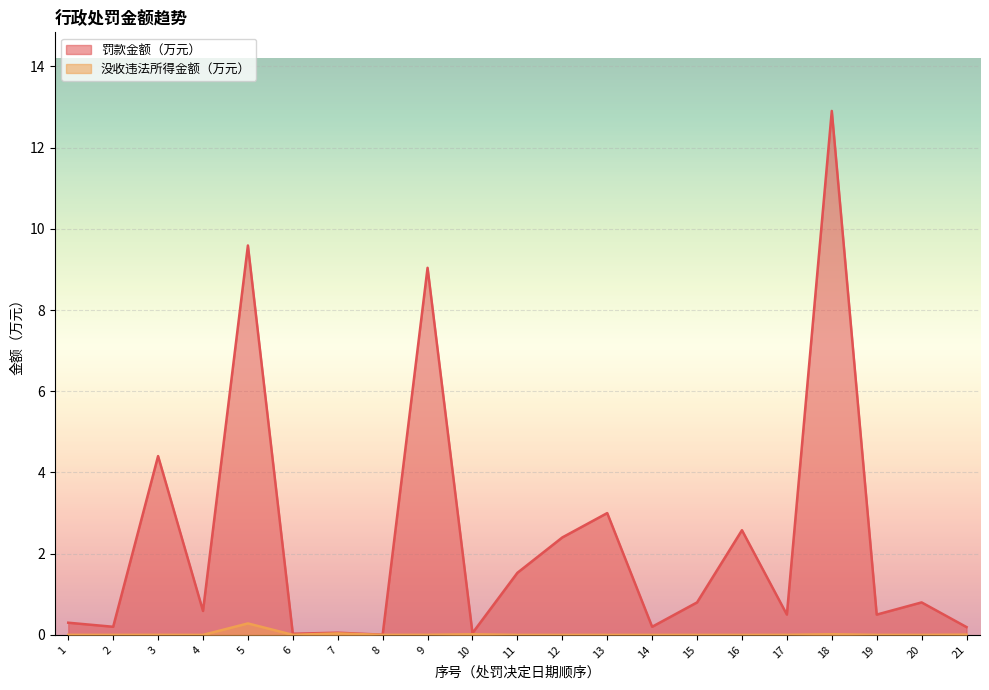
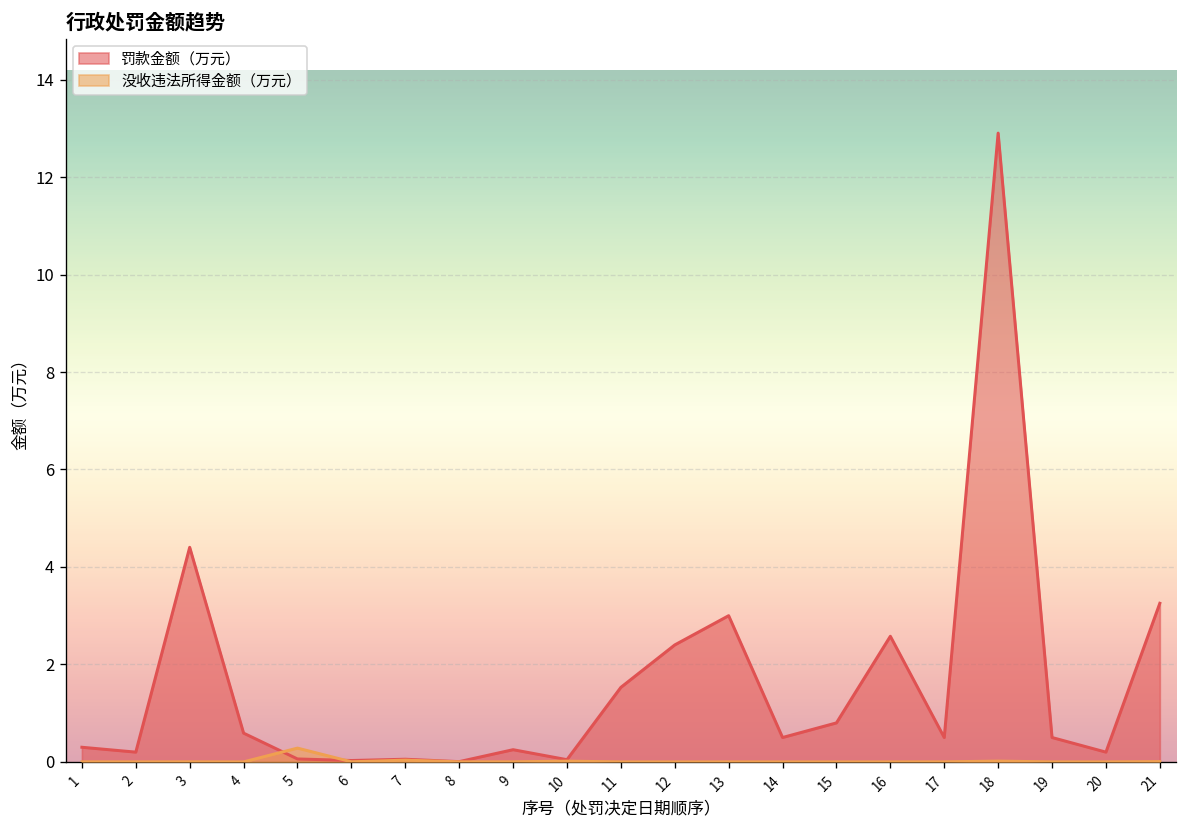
  {
    "罚款金额（万元）": {
      "1": 0.3,
      "2": 0.2,
      "3": 4.4,
      "4": 0.6,
-     "5": 9.6,
-     "9": 9.0,
+     "5": 0.1,
+     "9": 0.3,
      "11": 1.5,
      "12": 2.4,
      "13": 3.0,
-     "14": 0.2,
+     "14": 0.5,
      "15": 0.8,
      "16": 2.6,
      "17": 0.5,
      "18": 12.9,
      "19": 0.5,
-     "20": 0.8,
-     "21": 0.2
+     "20": 0.2,
+     "21": 3.3
    },
    "没收违法所得金额（万元）": {
      "1": 0.0,
      "2": 0.0,
      "3": 0.0,
      "4": 0.0,
      "5": 0.3,
      "9": 0.0,
      "11": 0.0,
      "12": 0.0,
      "13": 0.0,
      "14": 0.0,
      "15": 0.0,
      "16": 0.0,
      "17": 0.0,
      "18": 0.0,
      "19": 0.0,
      "20": 0.0,
      "21": 0.0
    }
  }
